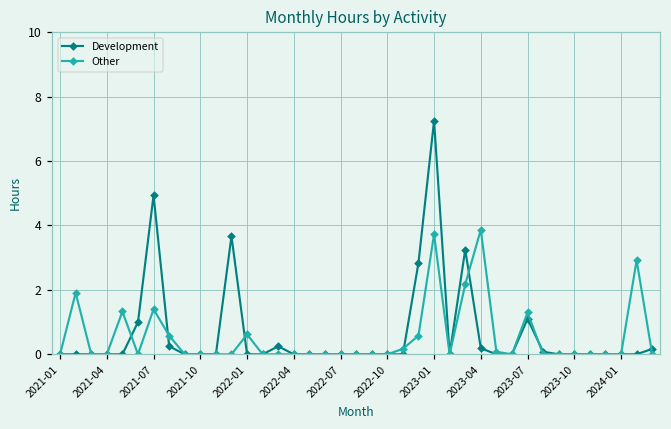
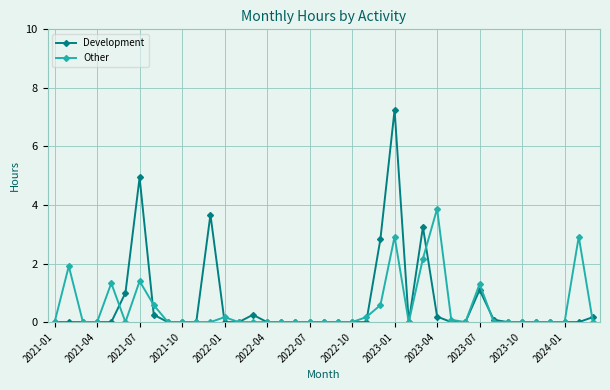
  {
    "Development": {
      "2021-07": 4.9,
      "2022-01": 0.0,
      "2023-01": 7.3,
      "2023-04": 0.2,
      "2023-07": 1.1
    },
    "Other": {
      "2021-07": 1.4,
-     "2022-01": 0.6,
-     "2023-01": 3.7,
+     "2022-01": 0.2,
+     "2023-01": 2.9,
      "2023-04": 3.9,
      "2023-07": 1.3
    }
  }
